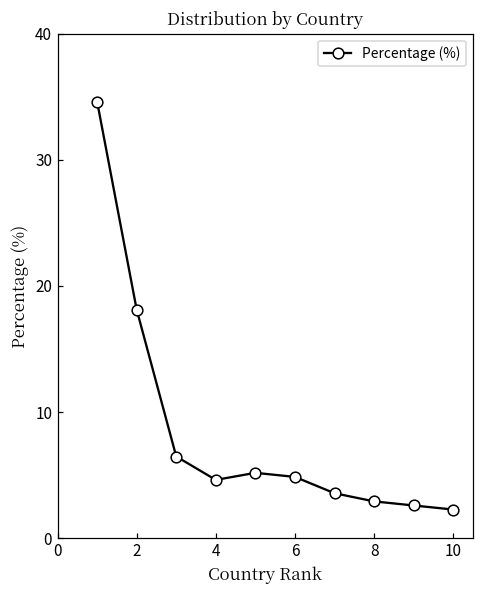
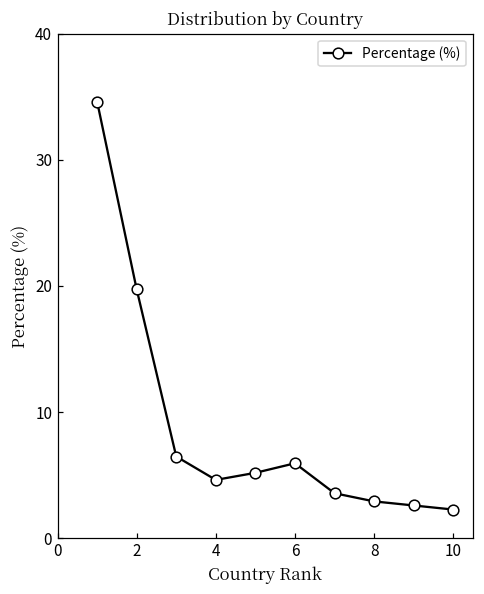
  {
-   "2": 18.1,
+   "2": 19.7,
    "4": 4.6,
-   "6": 4.9,
+   "6": 5.9,
    "8": 2.9,
    "10": 2.3
  }
